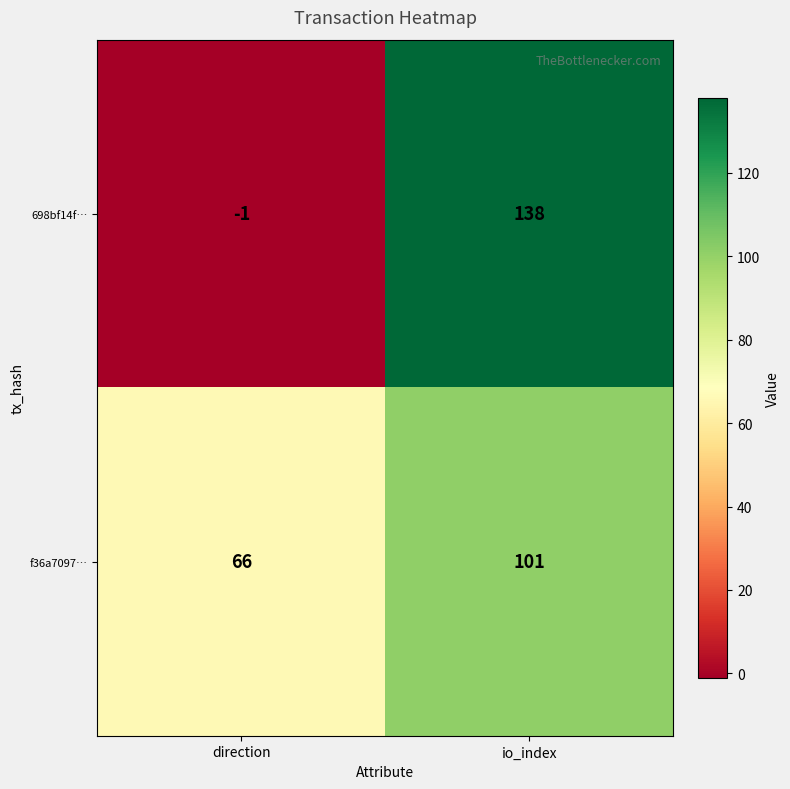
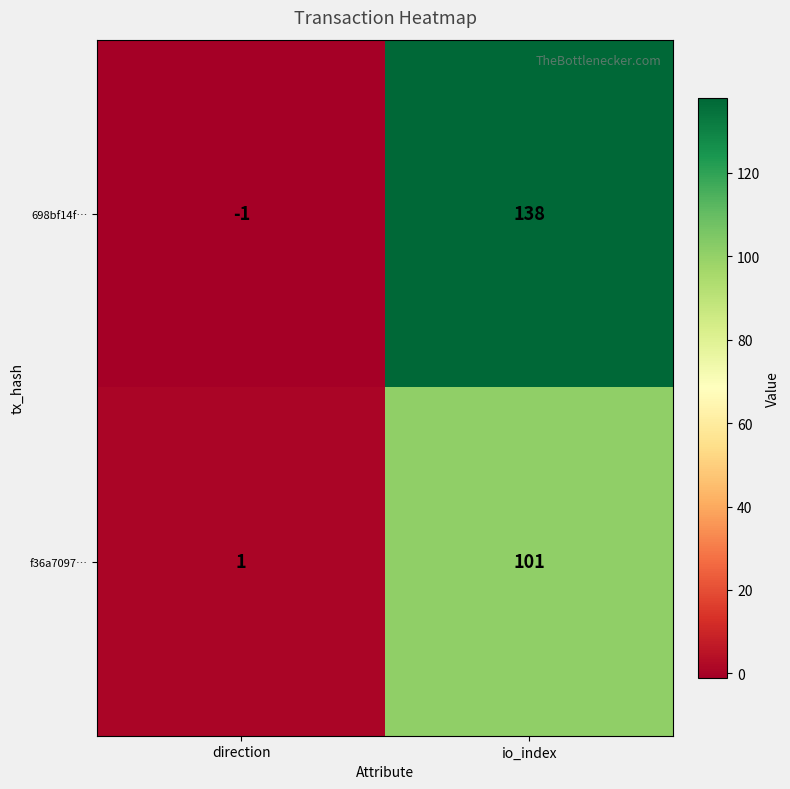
  {
    "698bf14f…": {
      "direction": -1
    },
    "f36a7097…": {
-     "direction": 66,
+     "direction": 1,
      "io_index": 101
    }
  }
